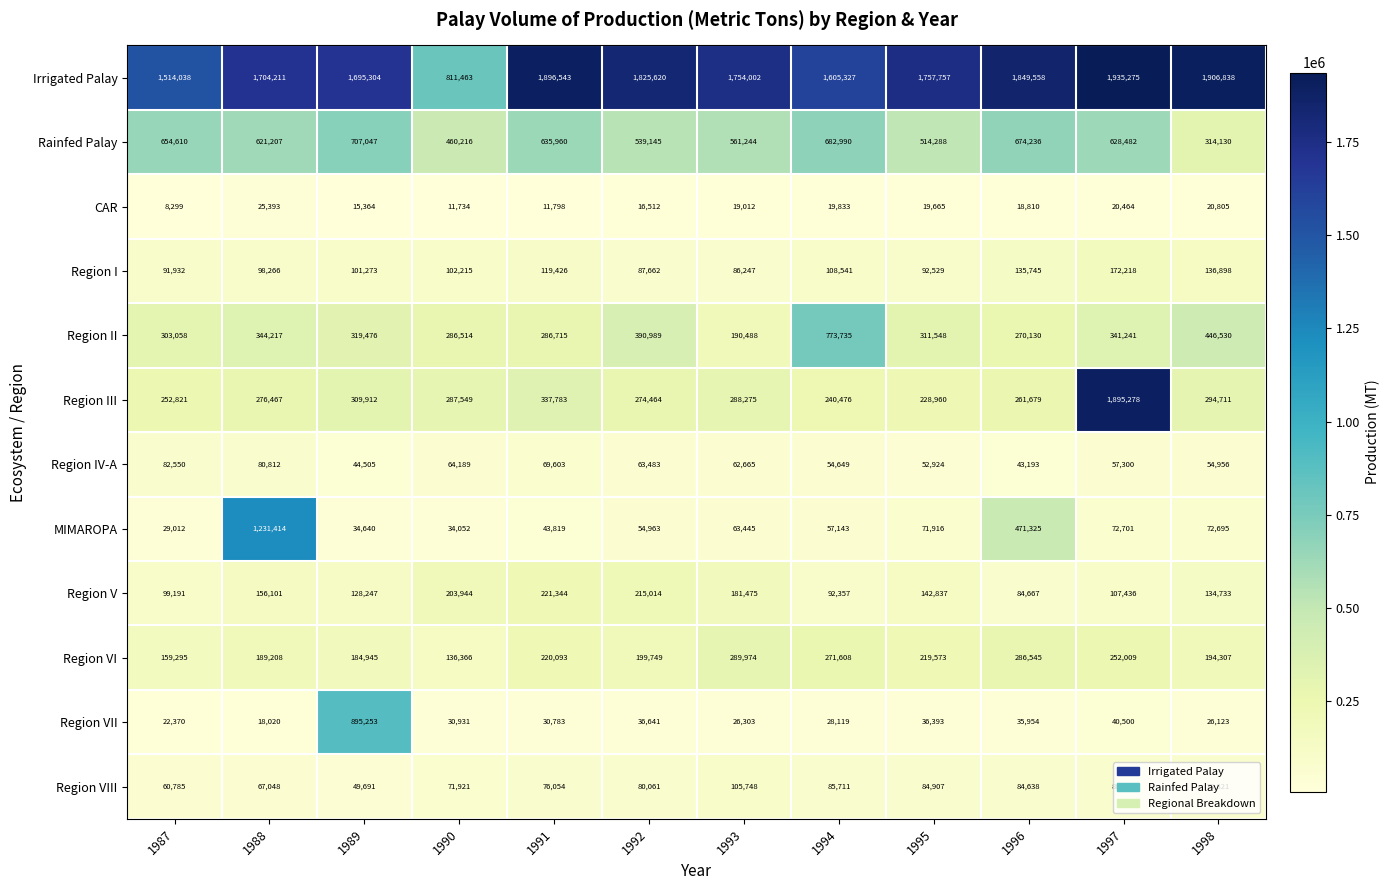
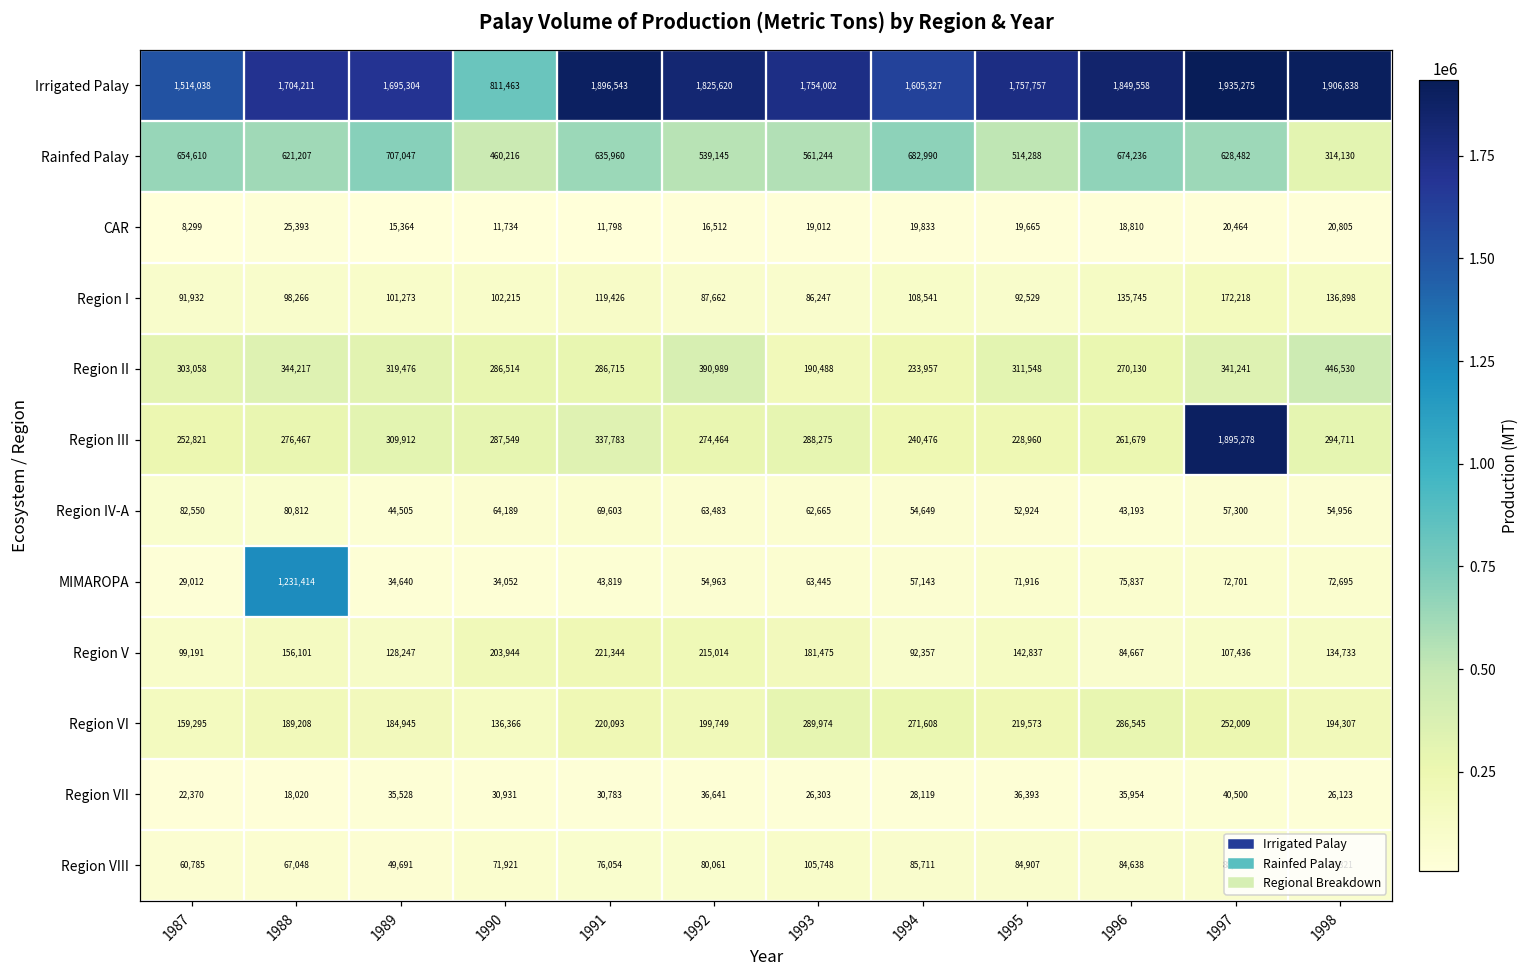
  {
    "Irrigated Palay": {
      "1987": "1,514,038",
      "1988": "1,704,211",
      "1989": "1,695,304",
      "1990": "811,463",
      "1991": "1,896,543",
      "1992": "1,825,620",
      "1993": "1,754,002",
      "1994": "1,605,327",
      "1995": "1,757,757",
      "1996": "1,849,558",
      "1997": "1,935,275",
      "1998": "1,906,838"
    },
    "Rainfed Palay": {
      "1987": "654,610",
      "1988": "621,207",
      "1989": "707,047",
      "1990": "460,216",
      "1991": "635,960",
      "1992": "539,145",
      "1993": "561,244",
      "1994": "682,990",
      "1995": "514,288",
      "1996": "674,236",
      "1997": "628,482",
      "1998": "314,130"
    },
    "CAR": {
      "1987": "8,299",
      "1988": "25,393",
      "1989": "15,364",
      "1990": "11,734",
      "1991": "11,798",
      "1992": "16,512",
      "1993": "19,012",
      "1994": "19,833",
      "1995": "19,665",
      "1996": "18,810",
      "1997": "20,464",
      "1998": "20,805"
    },
    "Region I": {
      "1987": "91,932",
      "1988": "98,266",
      "1989": "101,273",
      "1990": "102,215",
      "1991": "119,426",
      "1992": "87,662",
      "1993": "86,247",
      "1994": "108,541",
      "1995": "92,529",
      "1996": "135,745",
      "1997": "172,218",
      "1998": "136,898"
    },
    "Region II": {
      "1987": "303,058",
      "1988": "344,217",
      "1989": "319,476",
      "1990": "286,514",
      "1991": "286,715",
      "1992": "390,989",
      "1993": "190,488",
-     "1994": "773,735",
+     "1994": "233,957",
      "1995": "311,548",
      "1996": "270,130",
      "1997": "341,241",
      "1998": "446,530"
    },
    "Region III": {
      "1987": "252,821",
      "1988": "276,467",
      "1989": "309,912",
      "1990": "287,549",
      "1991": "337,783",
      "1992": "274,464",
      "1993": "288,275",
      "1994": "240,476",
      "1995": "228,960",
      "1996": "261,679",
      "1997": "1,895,278",
      "1998": "294,711"
    },
    "Region IV-A": {
      "1987": "82,550",
      "1988": "80,812",
      "1989": "44,505",
      "1990": "64,189",
      "1991": "69,603",
      "1992": "63,483",
      "1993": "62,665",
      "1994": "54,649",
      "1995": "52,924",
      "1996": "43,193",
      "1997": "57,300",
      "1998": "54,956"
    },
    "MIMAROPA": {
      "1987": "29,012",
      "1988": "1,231,414",
      "1989": "34,640",
      "1990": "34,052",
      "1991": "43,819",
      "1992": "54,963",
      "1993": "63,445",
      "1994": "57,143",
      "1995": "71,916",
-     "1996": "471,325",
+     "1996": "75,837",
      "1997": "72,701",
      "1998": "72,695"
    },
    "Region V": {
      "1987": "99,191",
      "1988": "156,101",
      "1989": "128,247",
      "1990": "203,944",
      "1991": "221,344",
      "1992": "215,014",
      "1993": "181,475",
      "1994": "92,357",
      "1995": "142,837",
      "1996": "84,667",
      "1997": "107,436",
      "1998": "134,733"
    },
    "Region VI": {
      "1987": "159,295",
      "1988": "189,208",
      "1989": "184,945",
      "1990": "136,366",
      "1991": "220,093",
      "1992": "199,749",
      "1993": "289,974",
      "1994": "271,608",
      "1995": "219,573",
      "1996": "286,545",
      "1997": "252,009",
      "1998": "194,307"
    },
    "Region VII": {
      "1987": "22,370",
      "1988": "18,020",
-     "1989": "895,253",
+     "1989": "35,528",
      "1990": "30,931",
      "1991": "30,783",
      "1992": "36,641",
      "1993": "26,303",
      "1994": "28,119",
      "1995": "36,393",
      "1996": "35,954",
      "1997": "40,500",
      "1998": "26,123"
    },
    "Region VIII": {
      "1987": "60,785",
      "1988": "67,048",
      "1989": "49,691",
      "1990": "71,921",
      "1991": "76,054",
      "1992": "80,061",
      "1993": "105,748",
      "1994": "85,711",
      "1995": "84,907",
      "1996": "84,638"
    }
  }
